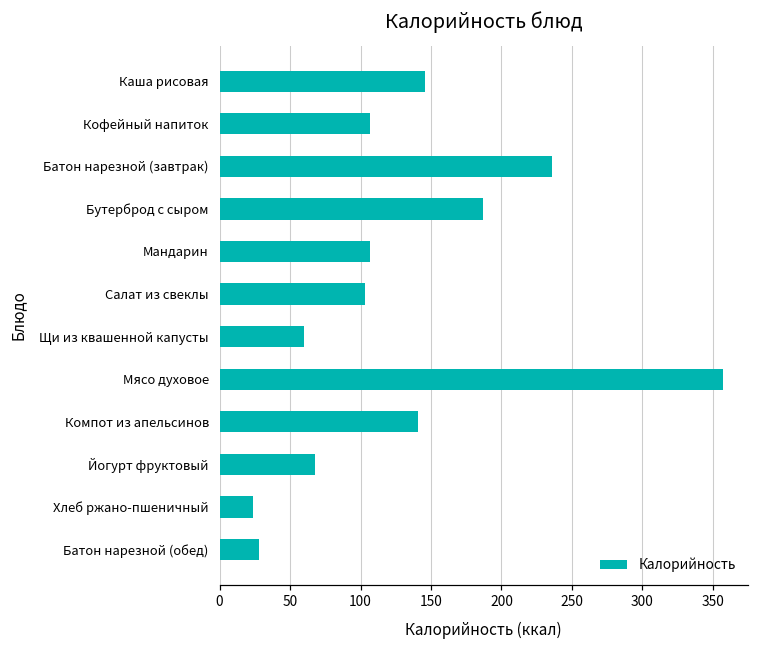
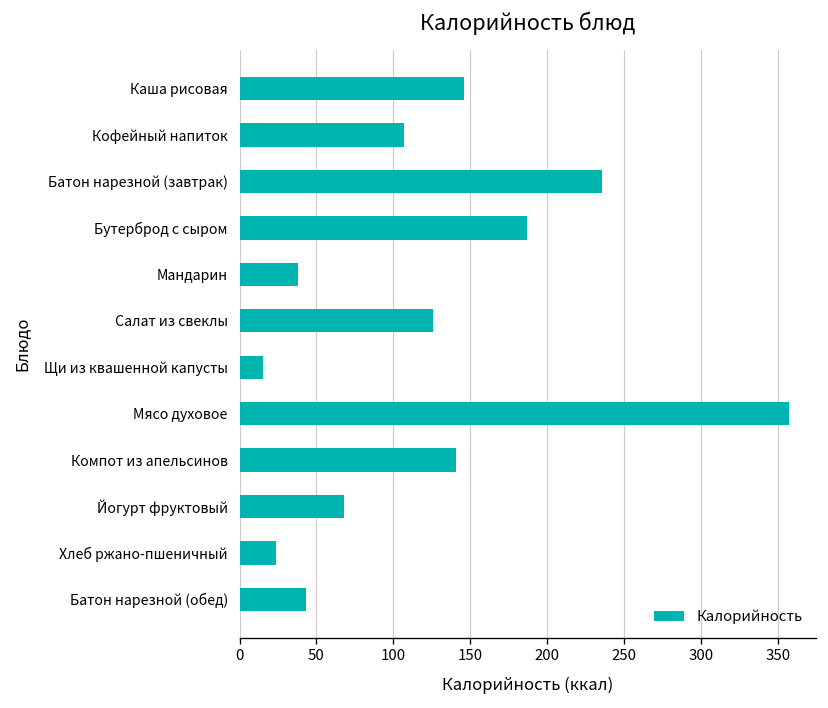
  {
    "Каша рисовая": 146,
    "Кофейный напиток": 107,
    "Батон нарезной (завтрак)": 236,
    "Бутерброд с сыром": 187,
-   "Мандарин": 107,
-   "Салат из свеклы": 103,
-   "Щи из квашенной капусты": 60,
+   "Мандарин": 38,
+   "Салат из свеклы": 126,
+   "Щи из квашенной капусты": 15,
    "Мясо духовое": 357,
    "Компот из апельсинов": 141,
    "Йогурт фруктовый": 68,
    "Хлеб ржано-пшеничный": 24,
-   "Батон нарезной (обед)": 28
+   "Батон нарезной (обед)": 43
  }
